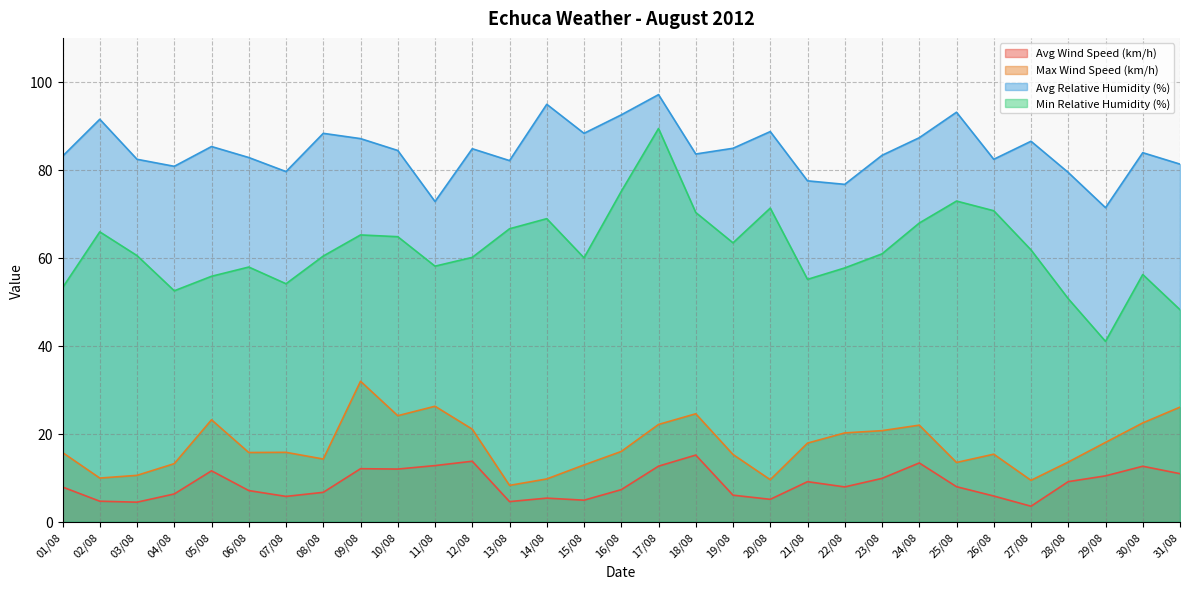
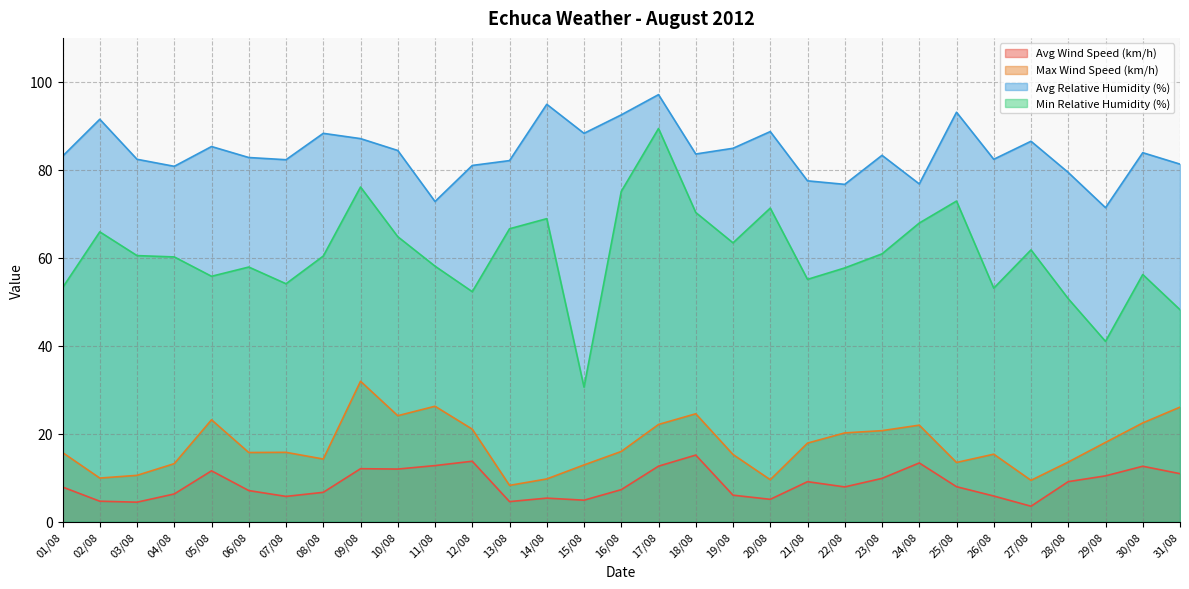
  {
    "Avg Relative Humidity (%)": {
      "01/08": 83,
      "02/08": 92,
      "03/08": 82,
      "04/08": 81,
      "05/08": 85,
      "06/08": 83,
-     "07/08": 80,
+     "07/08": 82,
      "08/08": 88,
      "09/08": 87,
      "10/08": 84,
      "11/08": 73,
-     "12/08": 85,
+     "12/08": 81,
      "13/08": 82,
      "14/08": 95,
      "15/08": 88,
      "16/08": 93,
      "17/08": 97,
      "18/08": 84,
      "19/08": 85,
      "20/08": 89,
      "21/08": 78,
      "22/08": 77,
      "23/08": 83,
-     "24/08": 87,
+     "24/08": 77,
      "25/08": 93,
      "26/08": 82,
      "27/08": 87,
      "28/08": 79,
      "29/08": 71,
      "30/08": 84,
      "31/08": 81
    },
    "Min Relative Humidity (%)": {
      "01/08": 53,
      "02/08": 66,
      "03/08": 61,
-     "04/08": 53,
+     "04/08": 60,
      "05/08": 56,
      "06/08": 58,
      "07/08": 54,
      "08/08": 60,
-     "09/08": 65,
+     "09/08": 76,
      "10/08": 65,
      "11/08": 58,
-     "12/08": 60,
+     "12/08": 52,
      "13/08": 67,
      "14/08": 69,
-     "15/08": 60,
+     "15/08": 31,
      "16/08": 75,
      "17/08": 89,
      "18/08": 70,
      "19/08": 63,
      "20/08": 71,
      "21/08": 55,
      "22/08": 58,
      "23/08": 61,
      "24/08": 68,
      "25/08": 73,
-     "26/08": 71,
+     "26/08": 53,
      "27/08": 62,
      "28/08": 51,
      "29/08": 41,
      "30/08": 56,
      "31/08": 48
    }
  }
